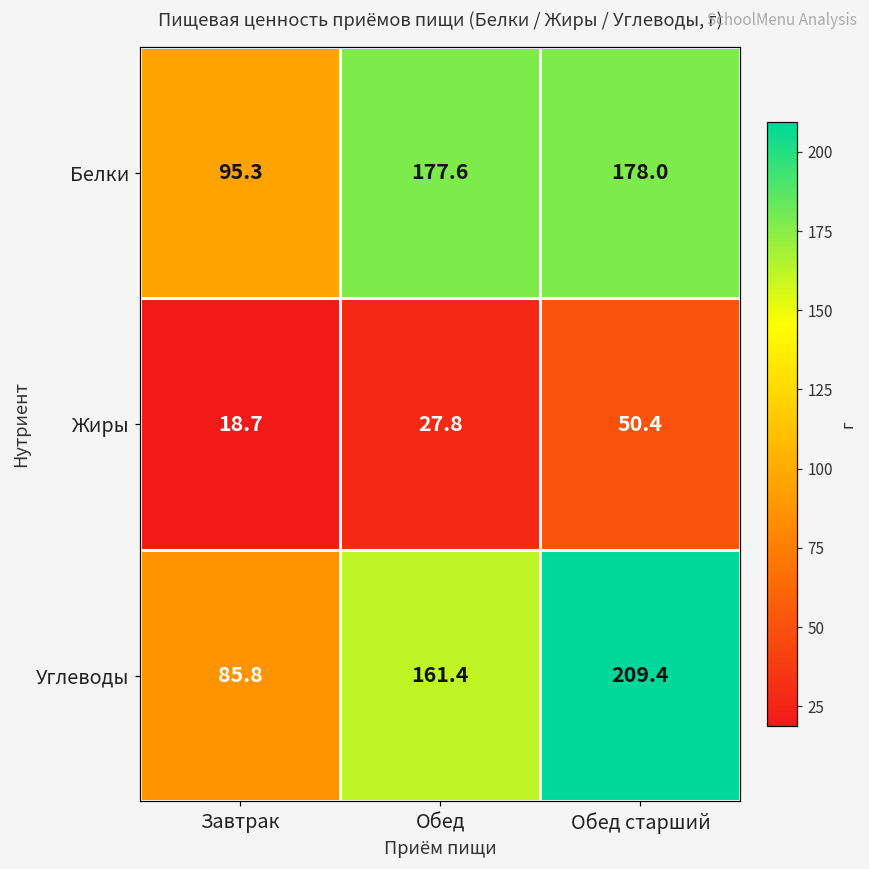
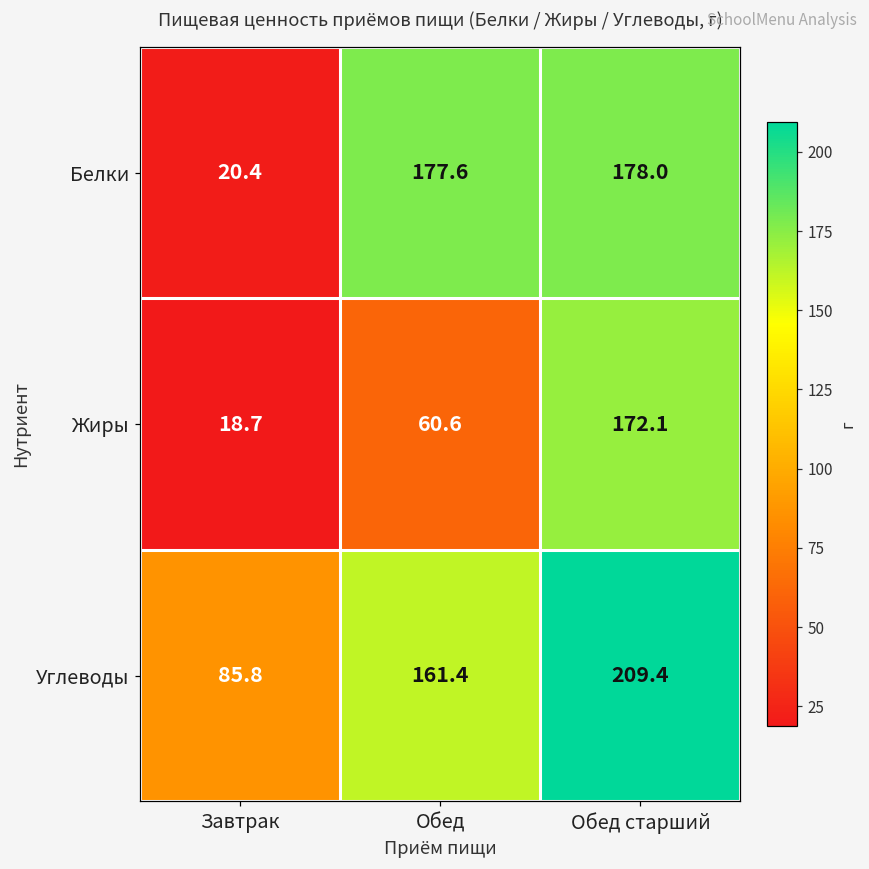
  {
    "Белки": {
-     "Завтрак": 95.3,
+     "Завтрак": 20.4,
      "Обед": 177.6,
      "Обед старший": 178.0
    },
    "Жиры": {
      "Завтрак": 18.7,
-     "Обед": 27.8,
-     "Обед старший": 50.4
+     "Обед": 60.6,
+     "Обед старший": 172.1
    },
    "Углеводы": {
      "Завтрак": 85.8,
      "Обед": 161.4,
      "Обед старший": 209.4
    }
  }
